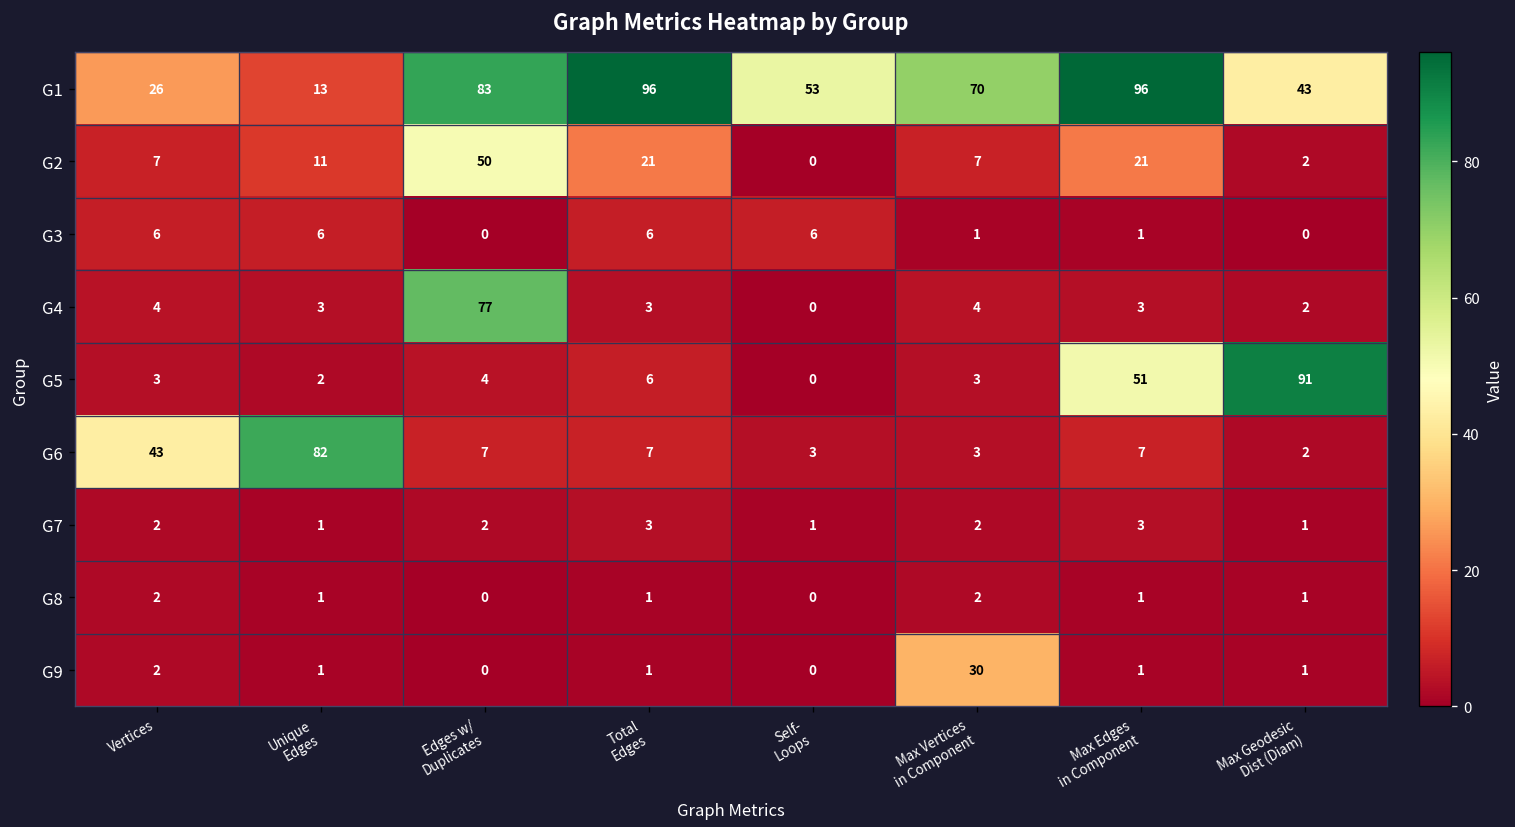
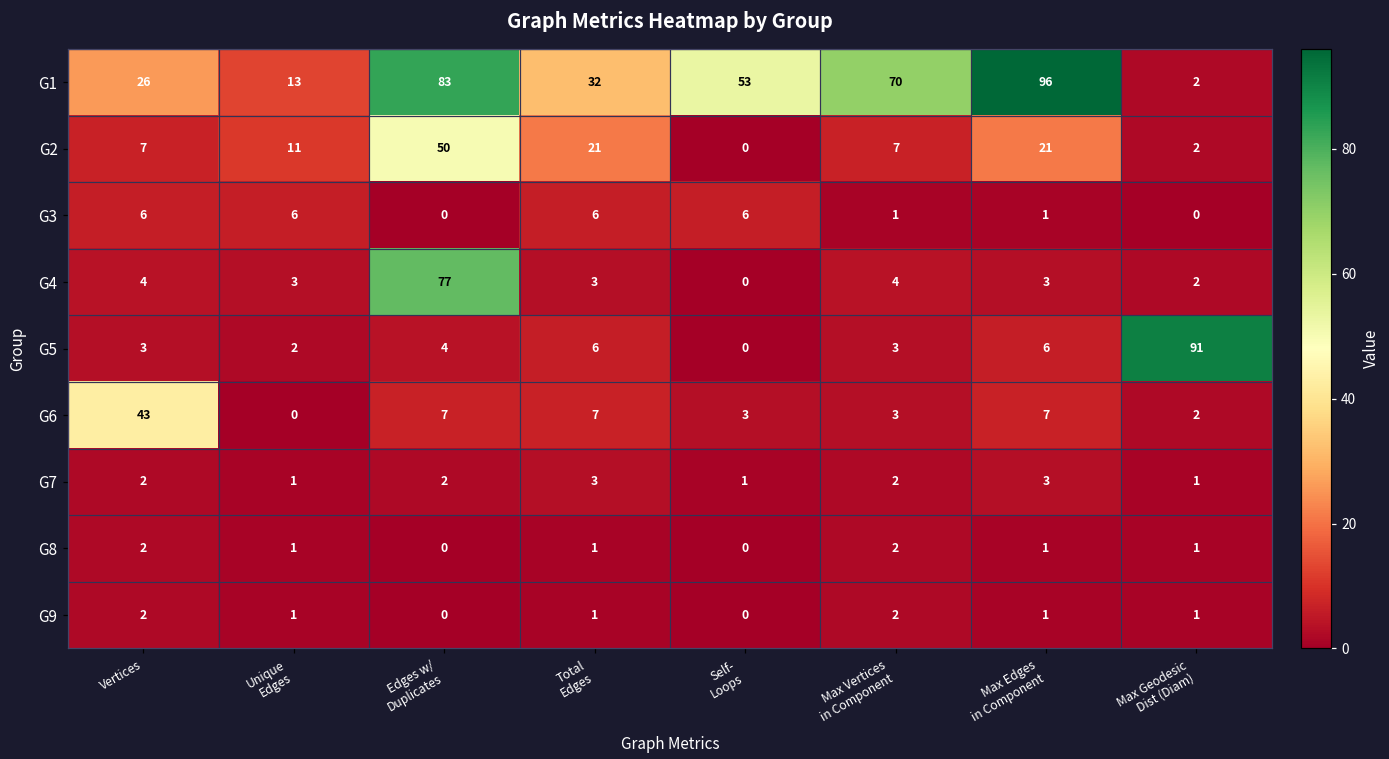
  {
    "G1": {
      "Vertices": 26,
      "Unique Edges": 13,
      "Edges w/ Duplicates": 83,
-     "Total Edges": 96,
+     "Total Edges": 32,
      "Self- Loops": 53,
      "Max Vertices in Component": 70,
      "Max Edges in Component": 96,
-     "Max Geodesic Dist (Diam)": 43
+     "Max Geodesic Dist (Diam)": 2
    },
    "G2": {
      "Vertices": 7,
      "Unique Edges": 11,
      "Edges w/ Duplicates": 50,
      "Total Edges": 21,
      "Self- Loops": 0,
      "Max Vertices in Component": 7,
      "Max Edges in Component": 21,
      "Max Geodesic Dist (Diam)": 2
    },
    "G3": {
      "Vertices": 6,
      "Unique Edges": 6,
      "Edges w/ Duplicates": 0,
      "Total Edges": 6,
      "Self- Loops": 6,
      "Max Vertices in Component": 1,
      "Max Edges in Component": 1,
      "Max Geodesic Dist (Diam)": 0
    },
    "G4": {
      "Vertices": 4,
      "Unique Edges": 3,
      "Edges w/ Duplicates": 77,
      "Total Edges": 3,
      "Self- Loops": 0,
      "Max Vertices in Component": 4,
      "Max Edges in Component": 3,
      "Max Geodesic Dist (Diam)": 2
    },
    "G5": {
      "Vertices": 3,
      "Unique Edges": 2,
      "Edges w/ Duplicates": 4,
      "Total Edges": 6,
      "Self- Loops": 0,
      "Max Vertices in Component": 3,
-     "Max Edges in Component": 51,
+     "Max Edges in Component": 6,
      "Max Geodesic Dist (Diam)": 91
    },
    "G6": {
      "Vertices": 43,
-     "Unique Edges": 82,
+     "Unique Edges": 0,
      "Edges w/ Duplicates": 7,
      "Total Edges": 7,
      "Self- Loops": 3,
      "Max Vertices in Component": 3,
      "Max Edges in Component": 7,
      "Max Geodesic Dist (Diam)": 2
    },
    "G7": {
      "Vertices": 2,
      "Unique Edges": 1,
      "Edges w/ Duplicates": 2,
      "Total Edges": 3,
      "Self- Loops": 1,
      "Max Vertices in Component": 2,
      "Max Edges in Component": 3,
      "Max Geodesic Dist (Diam)": 1
    },
    "G8": {
      "Vertices": 2,
      "Unique Edges": 1,
      "Edges w/ Duplicates": 0,
      "Total Edges": 1,
      "Self- Loops": 0,
      "Max Vertices in Component": 2,
      "Max Edges in Component": 1,
      "Max Geodesic Dist (Diam)": 1
    },
    "G9": {
      "Vertices": 2,
      "Unique Edges": 1,
      "Edges w/ Duplicates": 0,
      "Total Edges": 1,
      "Self- Loops": 0,
-     "Max Vertices in Component": 30,
+     "Max Vertices in Component": 2,
      "Max Edges in Component": 1,
      "Max Geodesic Dist (Diam)": 1
    }
  }
